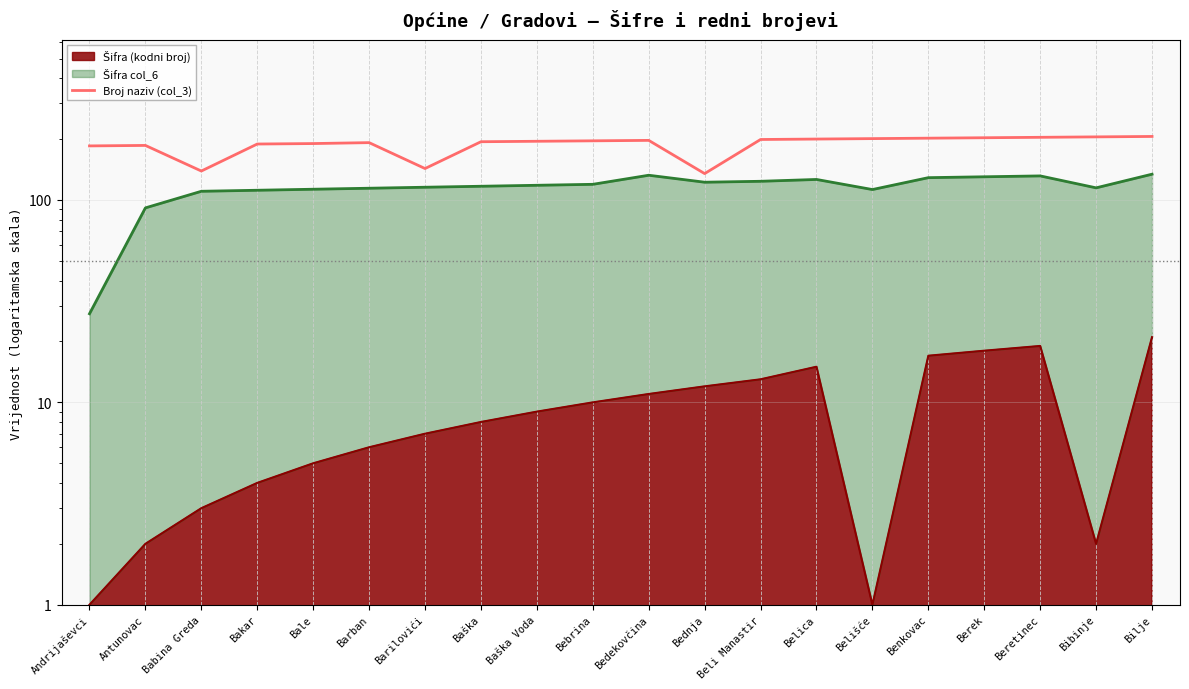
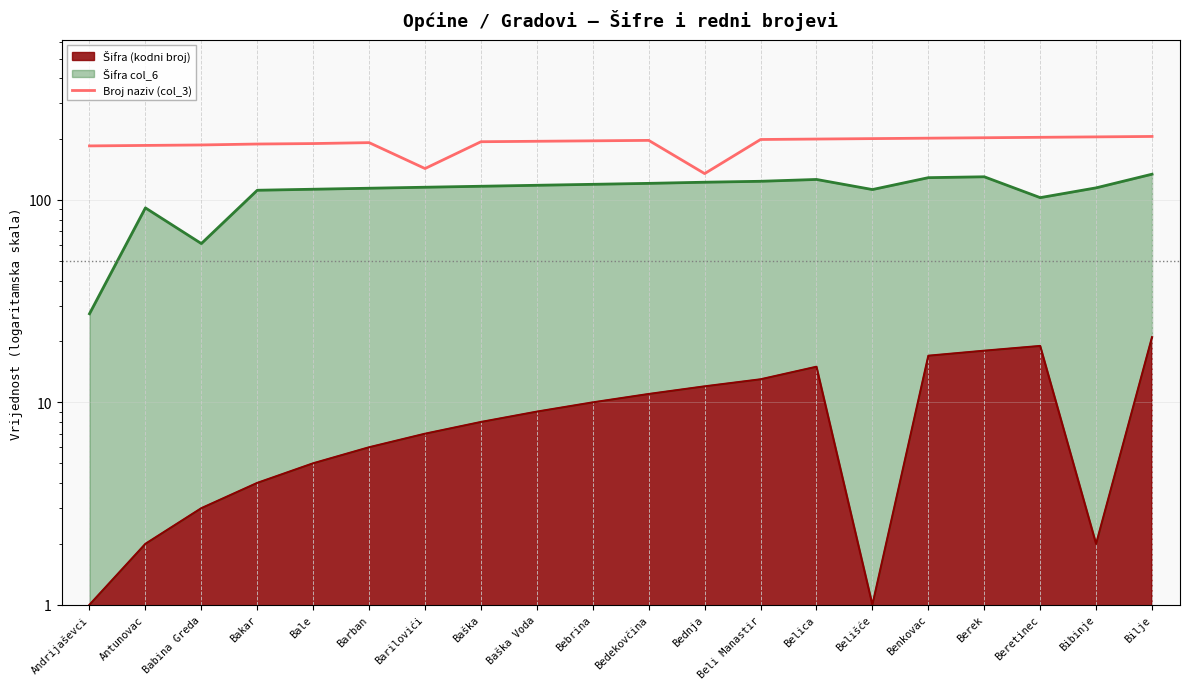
  {
    "Broj naziv (col_3)": {
      "Andrijaševci": 190,
      "Antunovac": 190,
-     "Babina Greda": 140,
+     "Babina Greda": 190,
      "Bakar": 190,
      "Bale": 190,
      "Barban": 190,
      "Barilovići": 140,
      "Baška": 190,
      "Baška Voda": 200,
      "Bebrina": 200,
      "Bedekovčina": 200,
      "Bednja": 140,
      "Beli Manastir": 200,
      "Belica": 200,
      "Belišće": 200,
      "Benkovac": 200,
      "Berek": 200,
      "Beretinec": 200,
      "Bibinje": 210,
      "Bilje": 210
    },
    "Šifra (kodni broj)": {
      "Andrijaševci": 1,
      "Antunovac": 2,
      "Babina Greda": 3,
      "Bakar": 4,
      "Bale": 5,
      "Barban": 6,
      "Barilovići": 7,
      "Baška": 8,
      "Baška Voda": 9,
      "Bebrina": 10,
      "Bedekovčina": 11,
      "Bednja": 12,
      "Beli Manastir": 13,
      "Belica": 15,
      "Belišće": 1,
      "Benkovac": 17,
      "Berek": 18,
      "Beretinec": 19,
      "Bibinje": 2,
      "Bilje": 21
    },
    "Šifra col_6": {
      "Antunovac": 90,
-     "Babina Greda": 110,
+     "Babina Greda": 58,
      "Bakar": 110,
      "Bale": 110,
      "Barban": 110,
-     "Bedekovčina": 120,
+     "Bedekovčina": 110,
      "Belišće": 110,
-     "Beretinec": 110,
+     "Beretinec": 84,
      "Bibinje": 110
    }
  }
